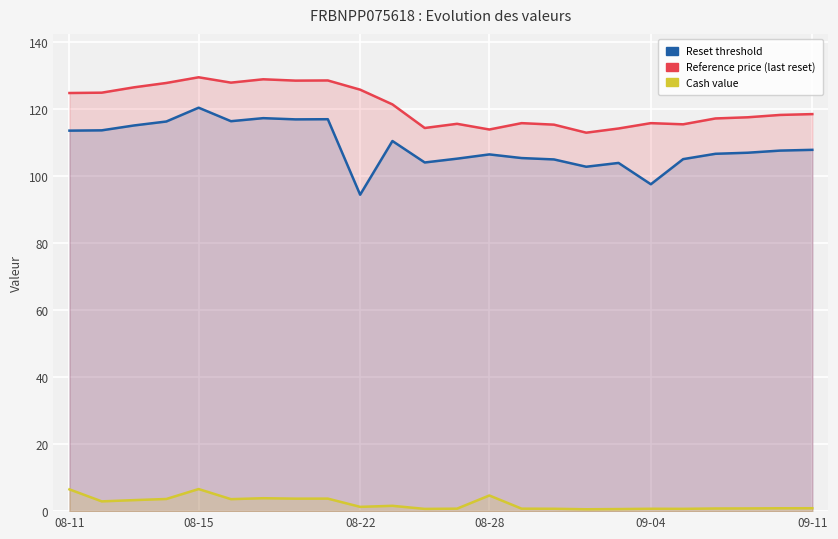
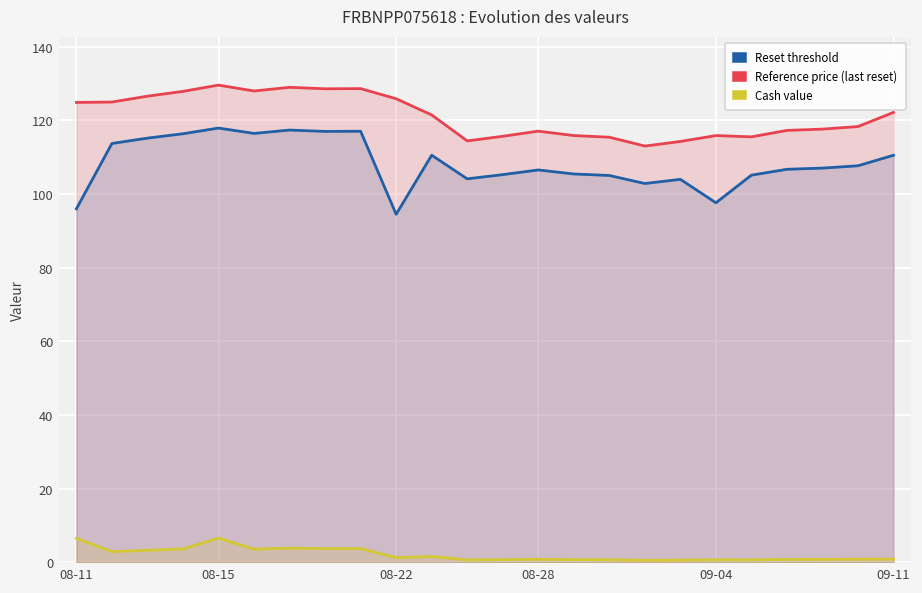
  {
    "Reset threshold": {
-     "08-11": 114,
-     "08-15": 121,
+     "08-11": 96,
+     "08-15": 118,
      "08-22": 95,
      "08-28": 107,
      "09-04": 98,
-     "09-11": 108
+     "09-11": 111
    },
    "Reference price (last reset)": {
      "08-11": 125,
      "08-15": 130,
      "08-22": 126,
-     "08-28": 114,
+     "08-28": 117,
      "09-04": 116,
-     "09-11": 119
+     "09-11": 122
    },
    "Cash value": {
      "08-11": 7,
      "08-15": 7,
      "08-22": 1,
-     "08-28": 5,
+     "08-28": 1,
      "09-04": 1,
      "09-11": 1
    }
  }
